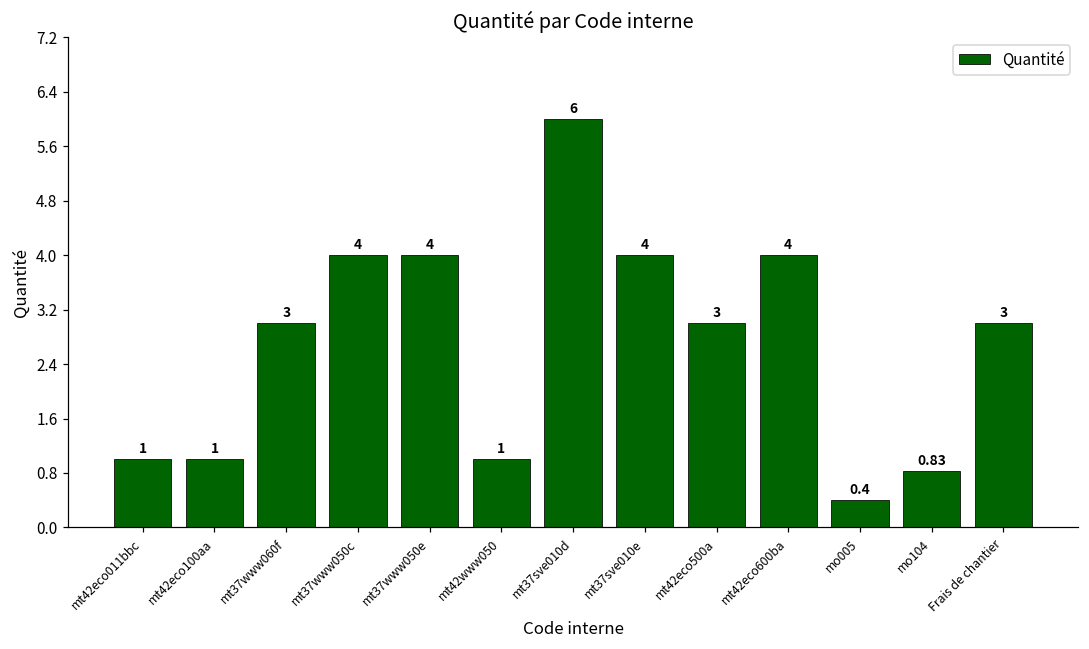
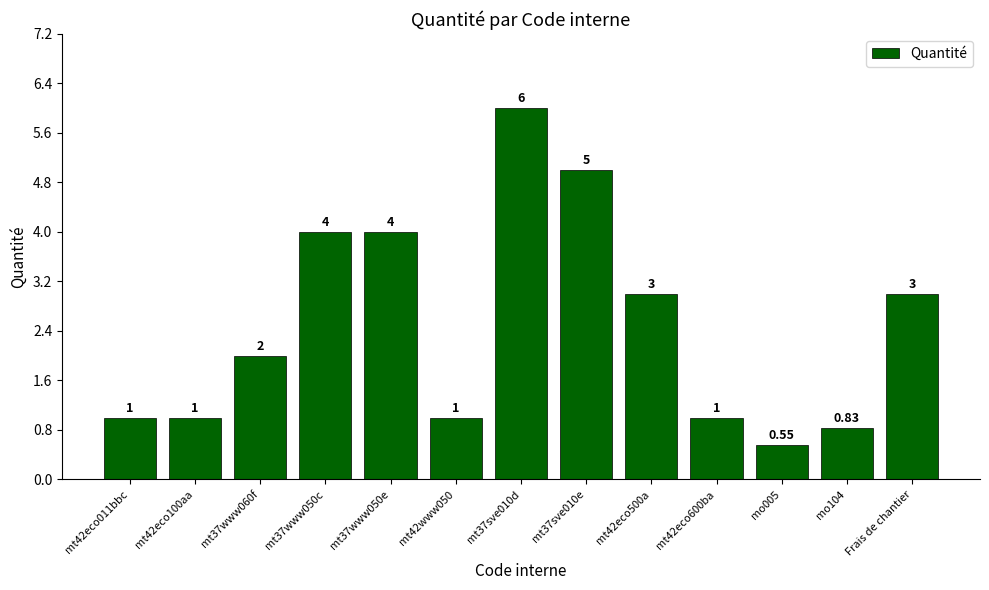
  {
    "mt42eco011bbc": 1,
    "mt42eco100aa": 1,
-   "mt37www060f": 3,
+   "mt37www060f": 2,
    "mt37www050c": 4,
    "mt37www050e": 4,
    "mt42www050": 1,
    "mt37sve010d": 6,
-   "mt37sve010e": 4,
+   "mt37sve010e": 5,
    "mt42eco500a": 3,
-   "mt42eco600ba": 4,
-   "mo005": 0.4,
+   "mt42eco600ba": 1,
+   "mo005": 0.55,
    "mo104": 0.83,
    "Frais de chantier": 3
  }
